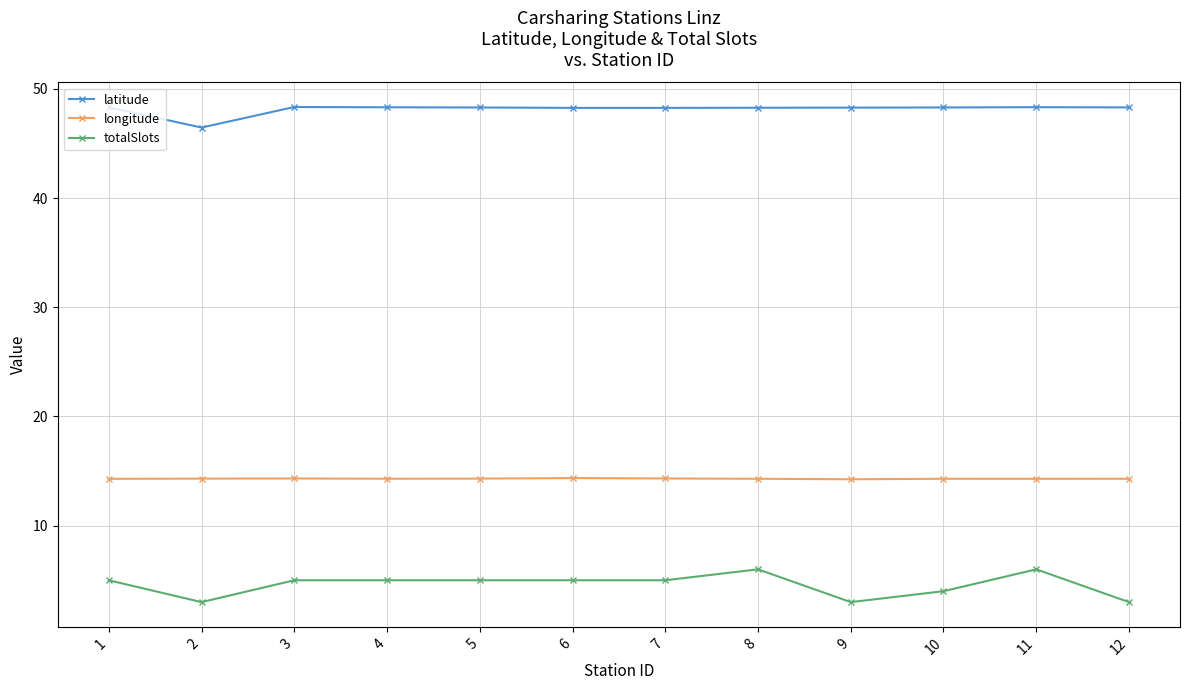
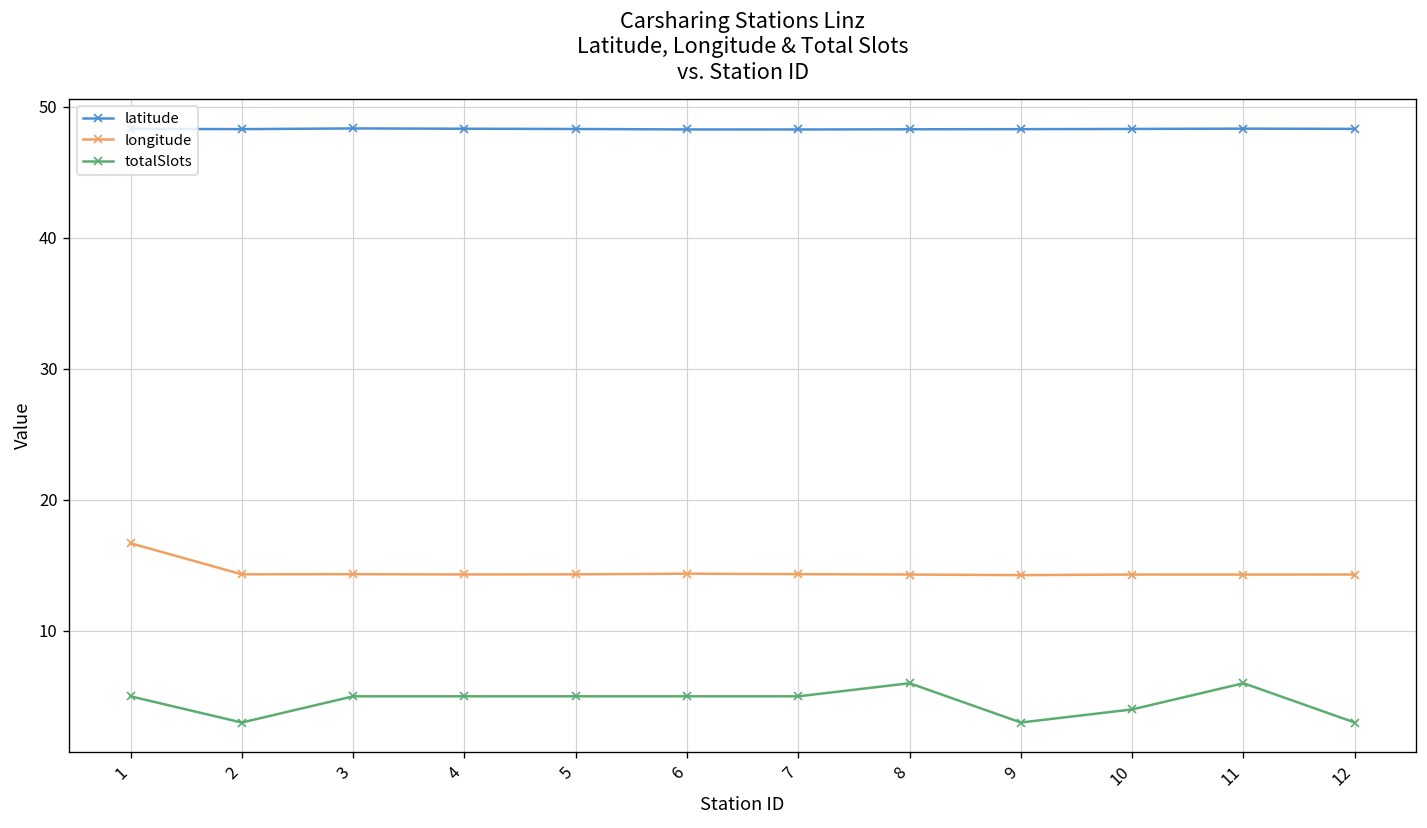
  {
    "latitude": {
-     "2": 46.5,
+     "2": 48.3,
      "3": 48.3,
      "4": 48.3,
      "5": 48.3,
      "6": 48.3,
      "7": 48.3,
      "8": 48.3,
      "9": 48.3,
      "10": 48.3,
      "11": 48.3,
      "12": 48.3
    },
    "longitude": {
-     "1": 14.3,
+     "1": 16.7,
      "2": 14.3,
      "3": 14.3,
      "4": 14.3,
      "5": 14.3,
      "6": 14.4,
      "7": 14.3,
      "8": 14.3,
      "9": 14.2,
      "10": 14.3,
      "11": 14.3,
      "12": 14.3
    },
    "totalSlots": {
      "1": 5.0,
      "2": 3.0,
      "3": 5.0,
      "4": 5.0,
      "5": 5.0,
      "6": 5.0,
      "7": 5.0,
      "8": 6.0,
      "9": 3.0,
      "10": 4.0,
      "11": 6.0,
      "12": 3.0
    }
  }
